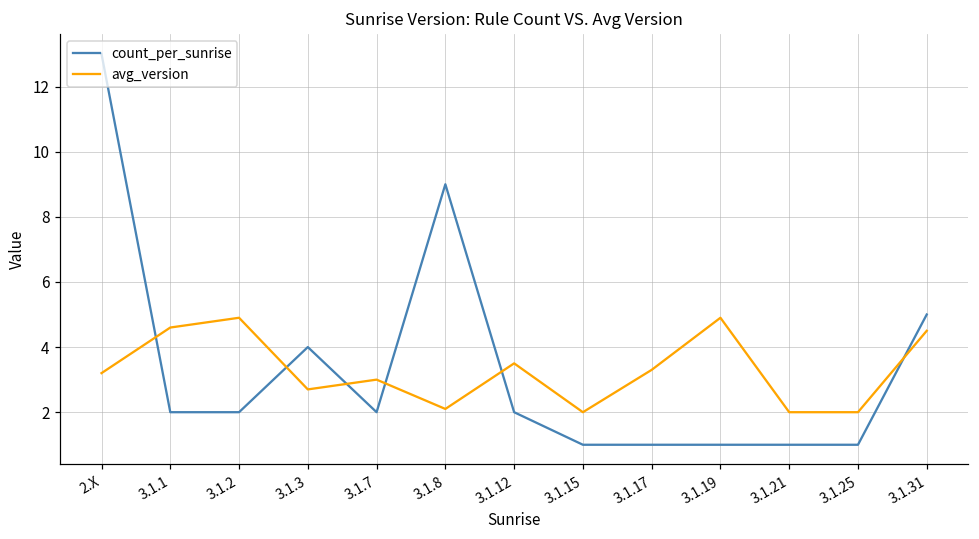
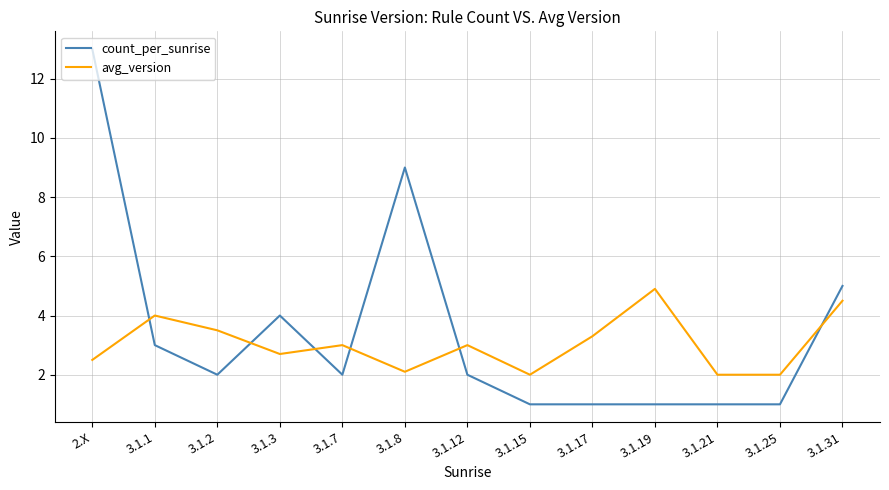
  {
    "count_per_sunrise": {
-     "3.1.1": 2,
+     "3.1.1": 3,
      "3.1.2": 2,
      "3.1.3": 4,
      "3.1.7": 2,
      "3.1.8": 9,
      "3.1.12": 2,
      "3.1.15": 1,
      "3.1.17": 1,
      "3.1.19": 1,
      "3.1.21": 1,
      "3.1.25": 1,
      "3.1.31": 5
    },
    "avg_version": {
-     "2.X": 3.2,
-     "3.1.1": 4.6,
-     "3.1.2": 4.9,
+     "2.X": 2.5,
+     "3.1.1": 4.0,
+     "3.1.2": 3.5,
      "3.1.3": 2.7,
      "3.1.7": 3.0,
      "3.1.8": 2.1,
-     "3.1.12": 3.5,
+     "3.1.12": 3.0,
      "3.1.15": 2.0,
      "3.1.17": 3.3,
      "3.1.19": 4.9,
      "3.1.21": 2.0,
      "3.1.25": 2.0,
      "3.1.31": 4.5
    }
  }
